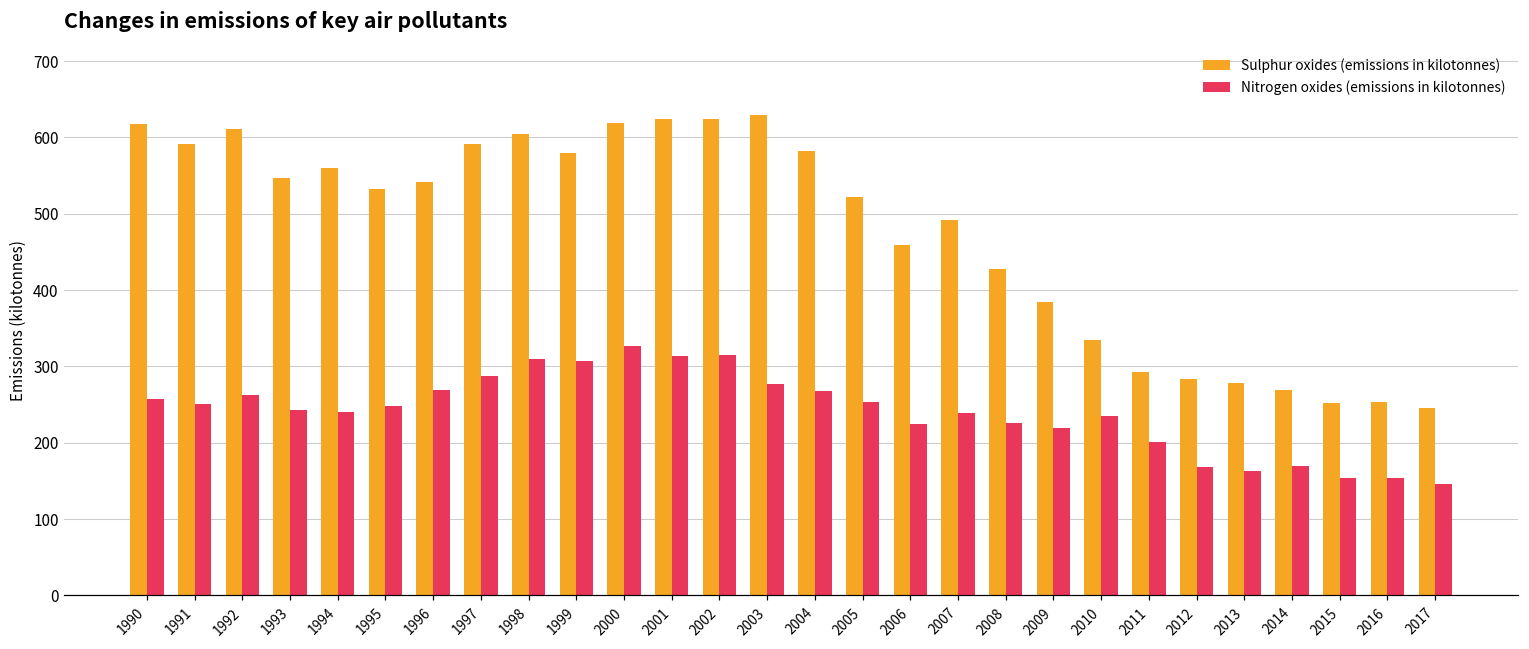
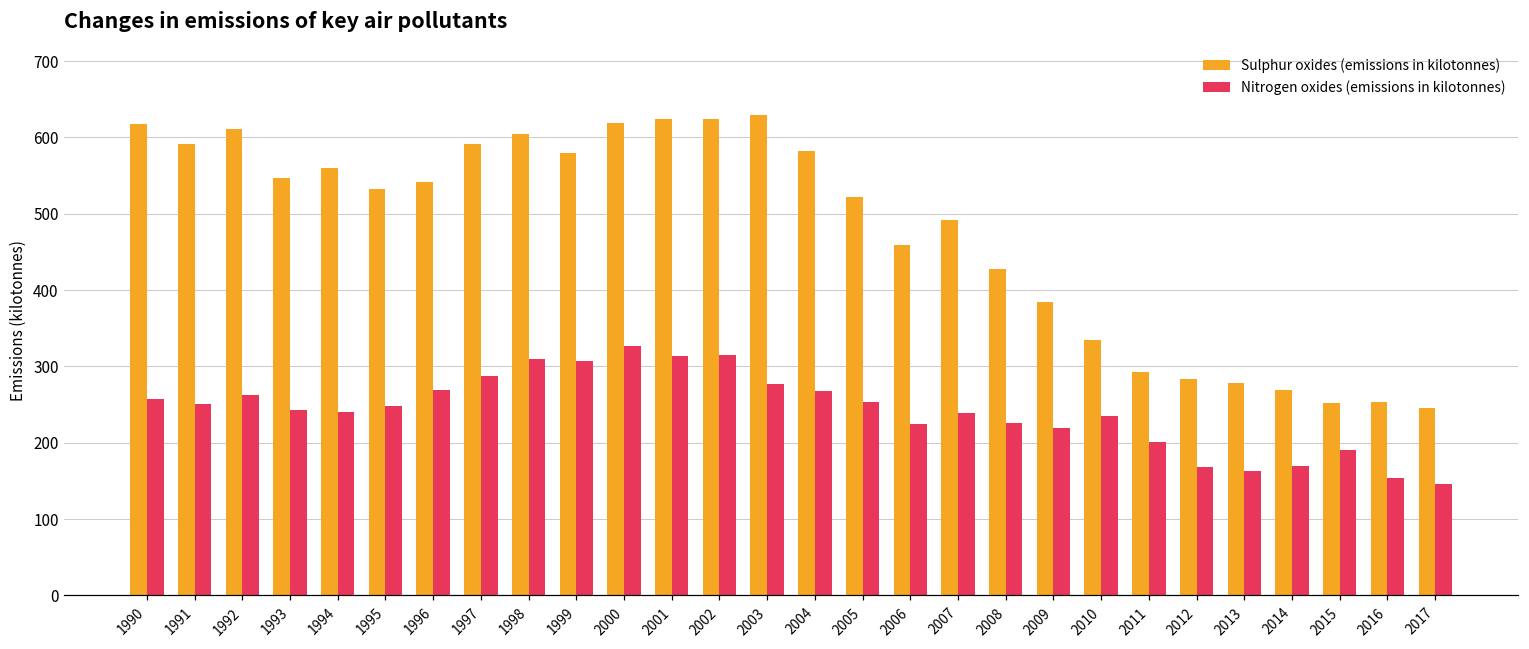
  {
    "Sulphur oxides (emissions in kilotonnes)": {
      "1990": 620,
      "1991": 590,
      "1992": 610,
      "1993": 550,
      "1994": 560,
      "1995": 530,
      "1996": 540,
      "1997": 590,
      "1998": 600,
      "1999": 580,
      "2000": 620,
      "2001": 620,
      "2002": 620,
      "2003": 630,
      "2004": 580,
      "2005": 520,
      "2006": 460,
      "2007": 490,
      "2008": 430,
      "2009": 380,
      "2010": 330,
      "2011": 290,
      "2012": 280,
      "2013": 280,
      "2014": 270,
      "2015": 250,
      "2016": 250,
      "2017": 250
    },
    "Nitrogen oxides (emissions in kilotonnes)": {
      "1990": 260,
      "1991": 250,
      "1992": 260,
      "1993": 240,
      "1994": 240,
      "1995": 250,
      "1996": 270,
      "1997": 290,
      "1998": 310,
      "1999": 310,
      "2000": 330,
      "2001": 310,
      "2002": 320,
      "2003": 280,
      "2004": 270,
      "2005": 250,
      "2006": 230,
      "2007": 240,
      "2008": 230,
      "2009": 220,
      "2010": 240,
      "2011": 200,
      "2012": 170,
      "2013": 160,
      "2014": 170,
-     "2015": 150,
+     "2015": 190,
      "2016": 150,
      "2017": 150
    }
  }
